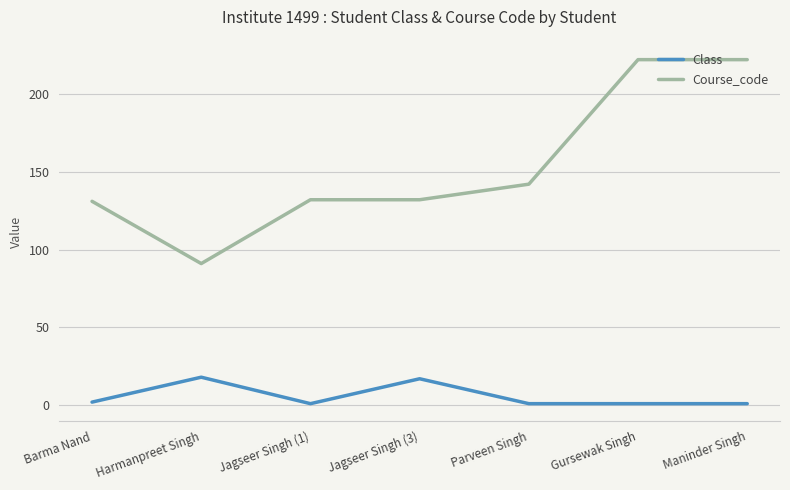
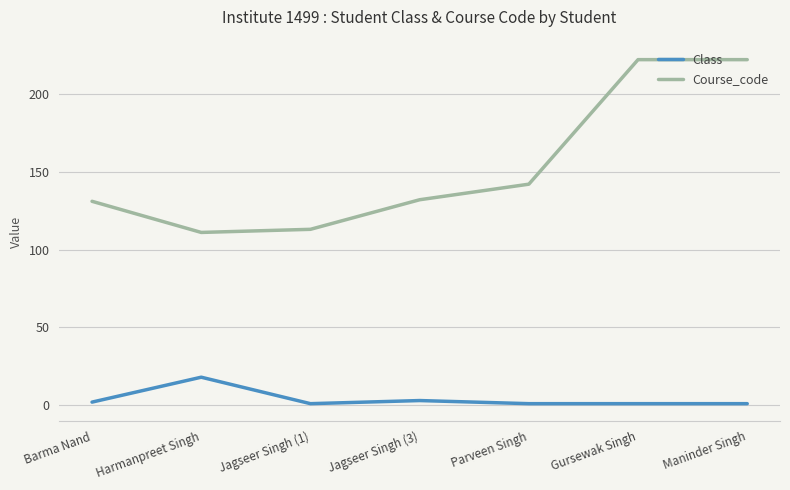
  {
    "Class": {
      "Barma Nand": 2,
      "Harmanpreet Singh": 18,
      "Jagseer Singh (1)": 1,
-     "Jagseer Singh (3)": 17,
+     "Jagseer Singh (3)": 3,
      "Parveen Singh": 1,
      "Gursewak Singh": 1,
      "Maninder Singh": 1
    },
    "Course_code": {
      "Barma Nand": 131,
-     "Harmanpreet Singh": 91,
-     "Jagseer Singh (1)": 132,
+     "Harmanpreet Singh": 111,
+     "Jagseer Singh (1)": 113,
      "Jagseer Singh (3)": 132,
      "Parveen Singh": 142,
      "Gursewak Singh": 222,
      "Maninder Singh": 222
    }
  }
